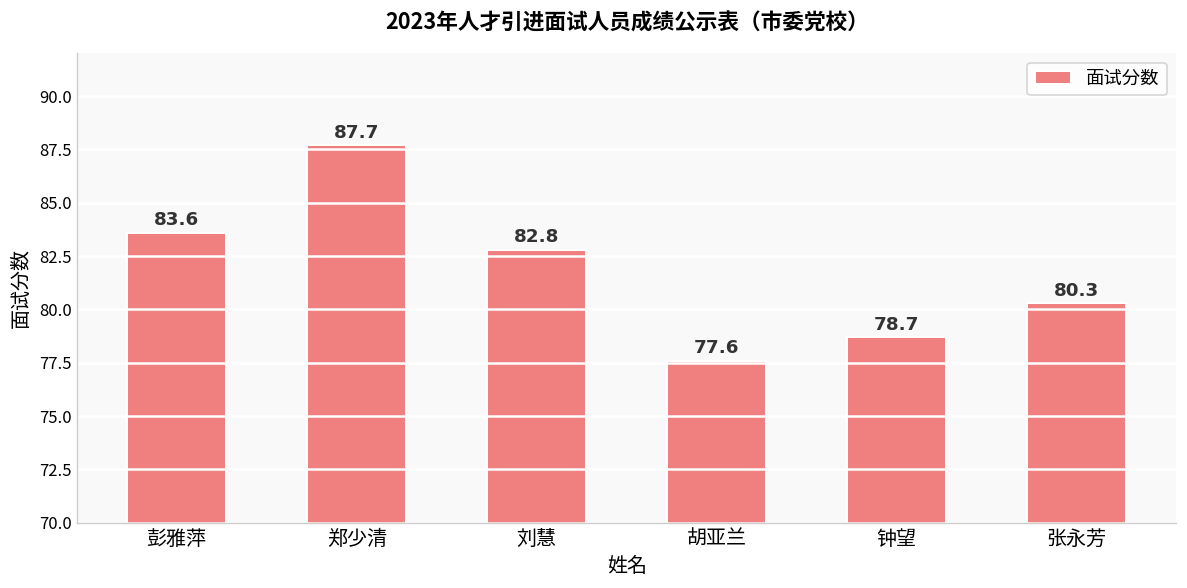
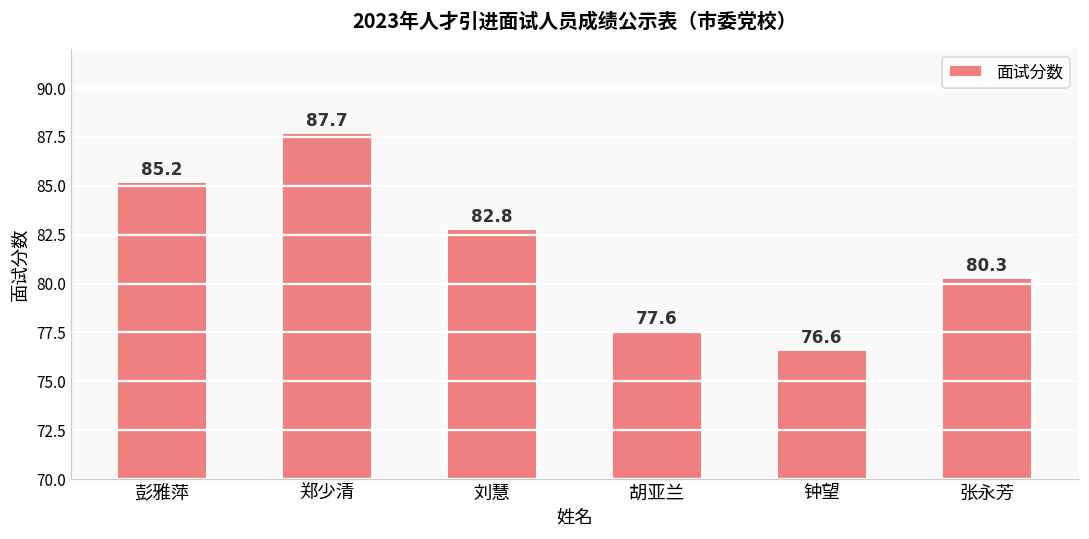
  {
-   "彭雅萍": 83.6,
+   "彭雅萍": 85.2,
    "郑少清": 87.7,
    "刘慧": 82.8,
    "胡亚兰": 77.6,
-   "钟望": 78.7,
+   "钟望": 76.6,
    "张永芳": 80.3
  }
